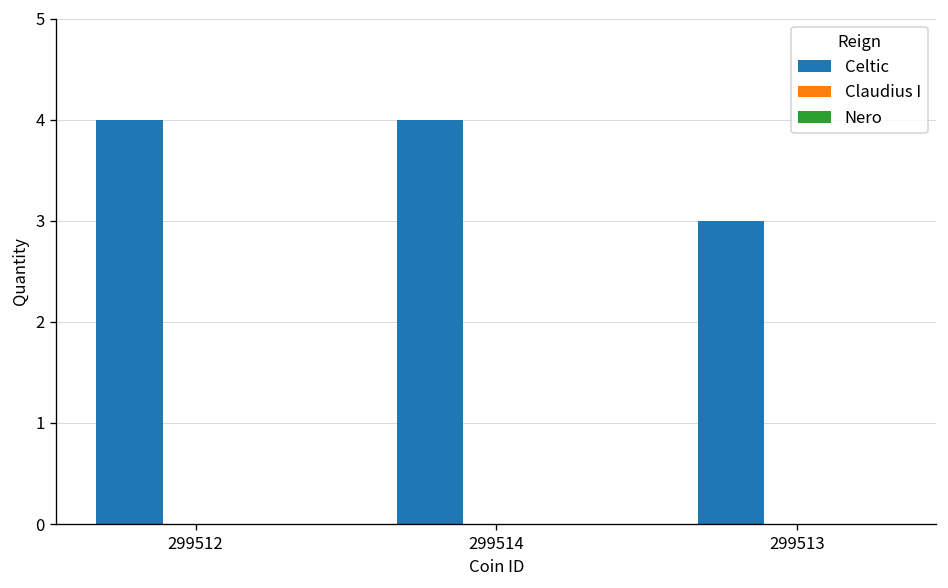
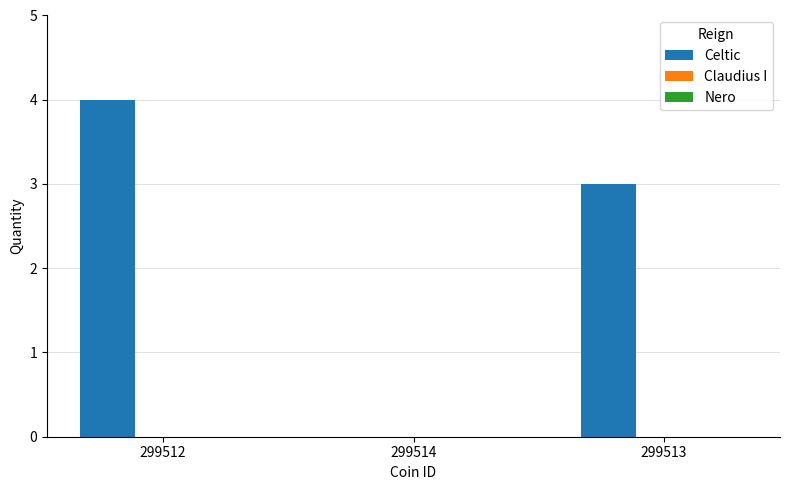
  {
    "Celtic": {
      "299512": 4,
-     "299514": 4,
+     "299514": 0,
      "299513": 3
    },
    "Claudius I": {
      "299512": 0,
      "299514": 0,
      "299513": 0
    },
    "Nero": {
      "299512": 0,
      "299514": 0,
      "299513": 0
    }
  }
